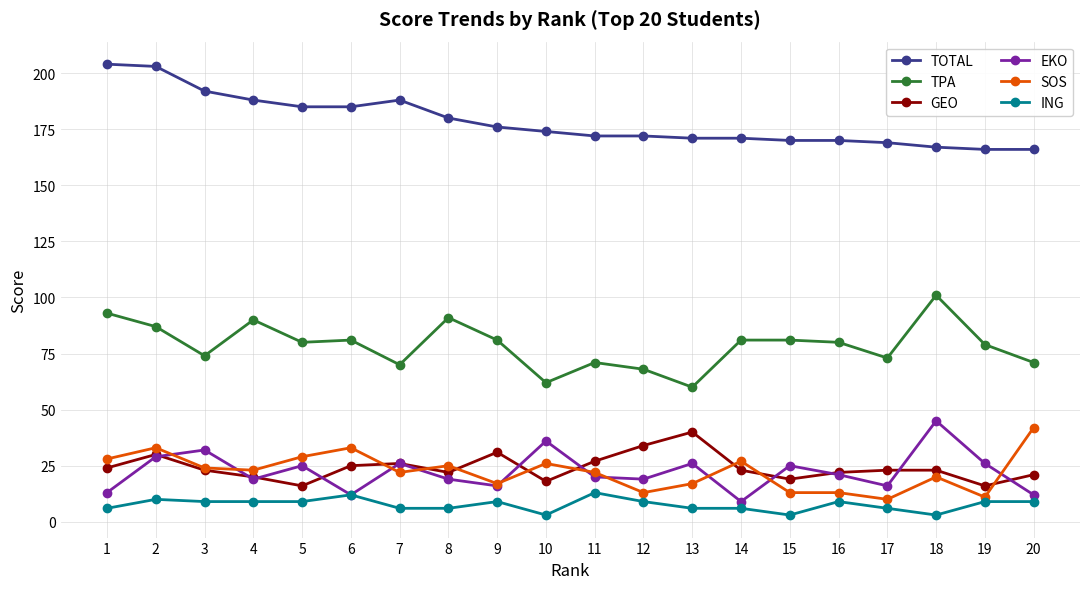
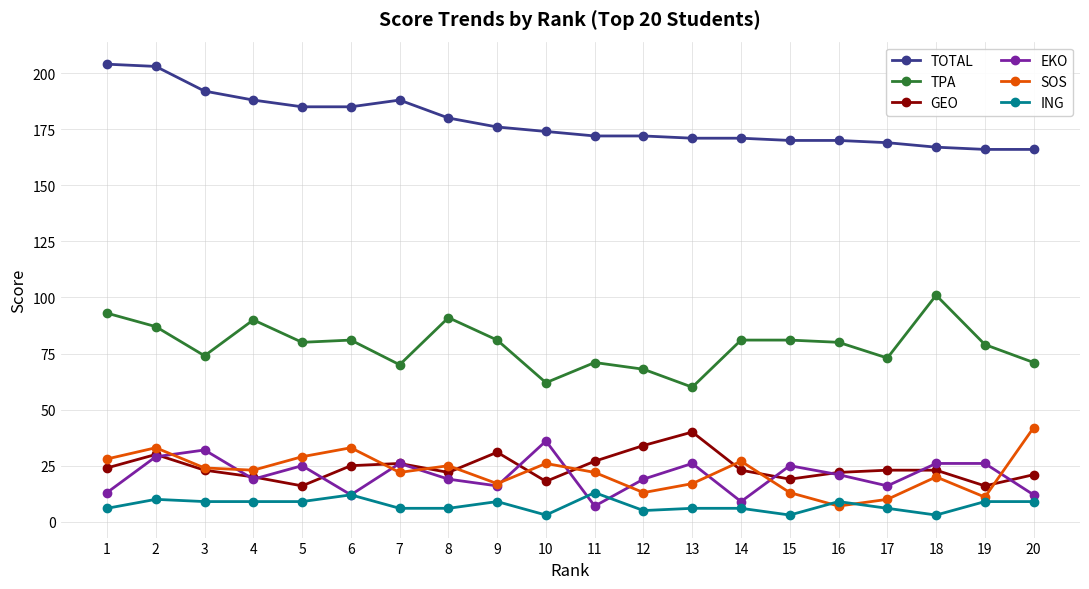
  {
    "TOTAL": {
      "1": 204,
      "2": 203,
      "3": 192,
      "4": 188,
      "5": 185,
      "6": 185,
      "7": 188,
      "8": 180,
      "9": 176,
      "10": 174,
      "11": 172,
      "12": 172,
      "13": 171,
      "14": 171,
      "15": 170,
      "16": 170,
      "17": 169,
      "18": 167,
      "19": 166,
      "20": 166
    },
    "TPA": {
      "1": 93,
      "2": 87,
      "3": 74,
      "4": 90,
      "5": 80,
      "6": 81,
      "7": 70,
      "8": 91,
      "9": 81,
      "10": 62,
      "11": 71,
      "12": 68,
      "13": 60,
      "14": 81,
      "15": 81,
      "16": 80,
      "17": 73,
      "18": 101,
      "19": 79,
      "20": 71
    },
    "GEO": {
      "1": 24,
      "5": 16,
      "6": 25,
      "8": 22,
      "9": 31,
      "10": 18,
      "11": 27,
      "12": 34,
      "13": 40,
      "14": 23,
      "15": 19,
      "17": 23,
      "18": 23,
      "19": 16,
      "20": 21
    },
    "EKO": {
      "1": 13,
      "3": 32,
      "5": 25,
      "8": 19,
      "10": 36,
-     "11": 20,
+     "11": 7,
      "12": 19,
      "13": 26,
      "14": 9,
      "15": 25,
      "17": 16,
-     "18": 45,
+     "18": 26,
      "19": 26,
      "20": 12
    },
    "SOS": {
      "1": 28,
      "2": 33,
      "4": 23,
      "5": 29,
      "6": 33,
      "7": 22,
      "8": 25,
      "10": 26,
      "11": 22,
      "12": 13,
      "13": 17,
      "14": 27,
      "15": 13,
-     "16": 13,
+     "16": 7,
      "17": 10,
      "18": 20,
      "19": 11,
      "20": 42
    },
    "ING": {
      "1": 6,
      "2": 10,
      "3": 9,
      "4": 9,
      "5": 9,
      "7": 6,
      "8": 6,
      "9": 9,
      "10": 3,
      "11": 13,
-     "12": 9,
+     "12": 5,
      "13": 6,
      "14": 6,
      "15": 3,
      "16": 9,
      "17": 6,
      "18": 3,
      "19": 9,
      "20": 9
    }
  }
